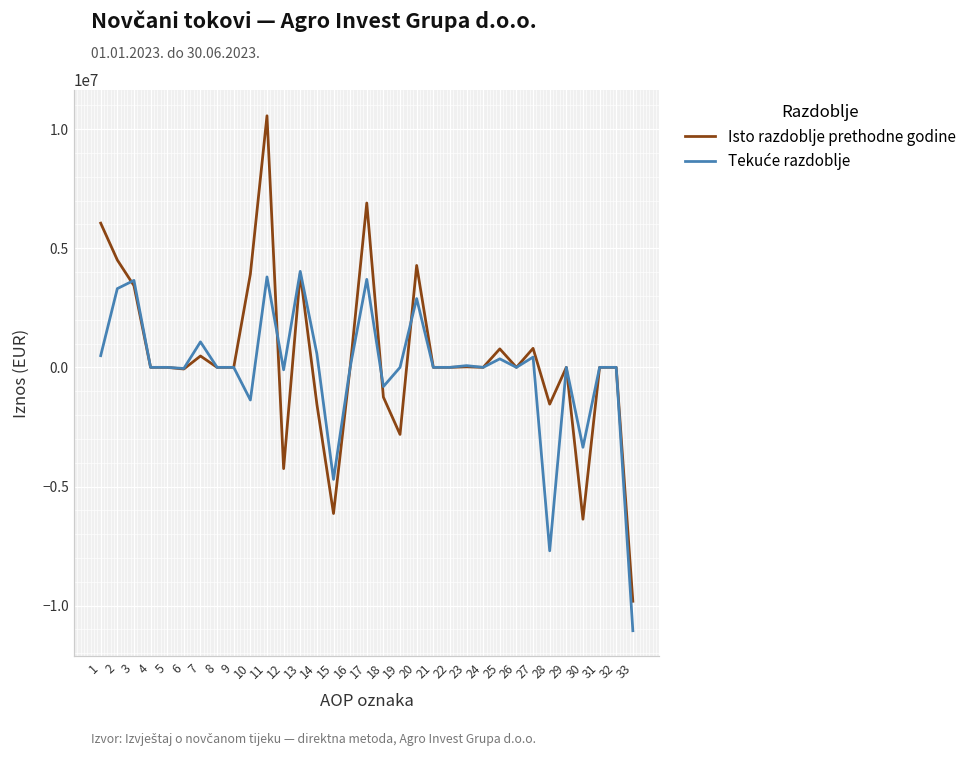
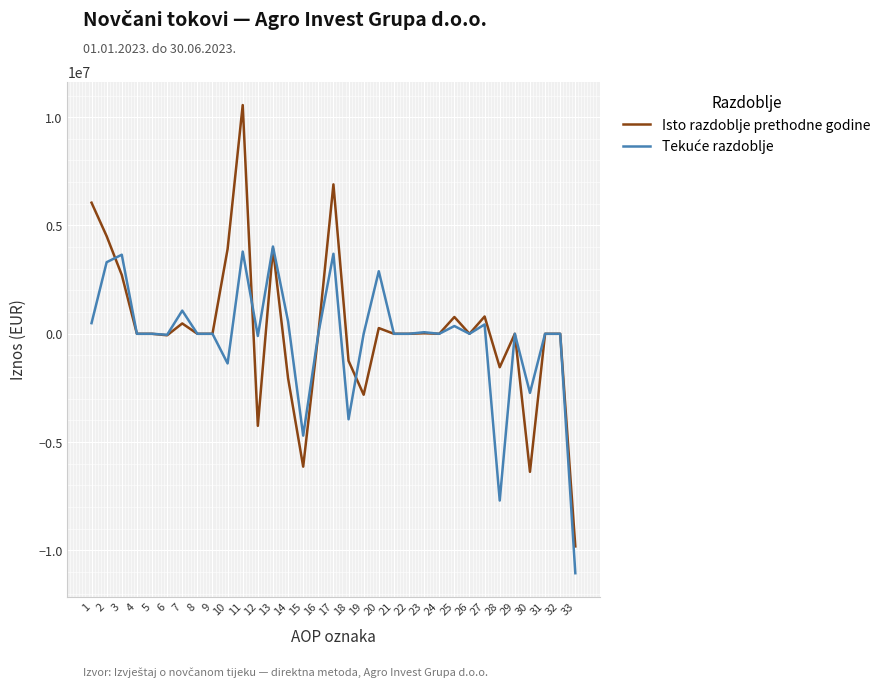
  {
    "Isto razdoblje prethodne godine": {
      "1": 6100000,
      "2": 4500000,
-     "3": 3400000,
+     "3": 2700000,
      "7": 500000,
      "10": 3900000,
      "11": 10600000,
      "12": -4200000,
-     "14": -1500000,
+     "14": -2100000,
      "15": -6100000,
      "17": 6900000,
      "18": -1200000,
      "19": -2800000,
-     "20": 4300000,
+     "20": 300000,
      "25": 800000,
      "27": 800000,
      "28": -1500000,
      "30": -6400000,
      "33": -9800000
    },
    "Tekuće razdoblje": {
      "1": 500000,
      "2": 3300000,
      "3": 3700000,
      "7": 1100000,
      "10": -1400000,
      "11": 3800000,
      "12": -100000,
      "14": 600000,
      "15": -4700000,
      "17": 3700000,
-     "18": -800000,
+     "18": -3900000,
      "19": 0,
      "20": 2900000,
      "25": 400000,
      "27": 400000,
      "28": -7700000,
-     "30": -3400000,
+     "30": -2700000,
      "33": -11100000
    }
  }
